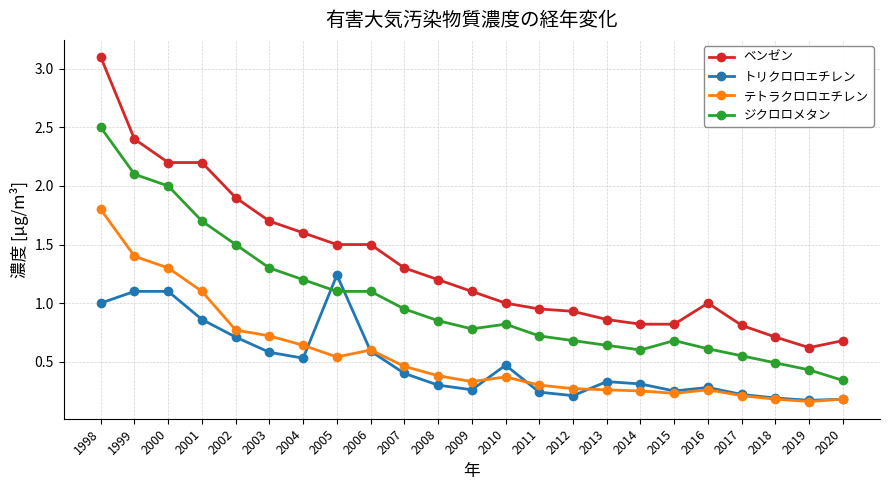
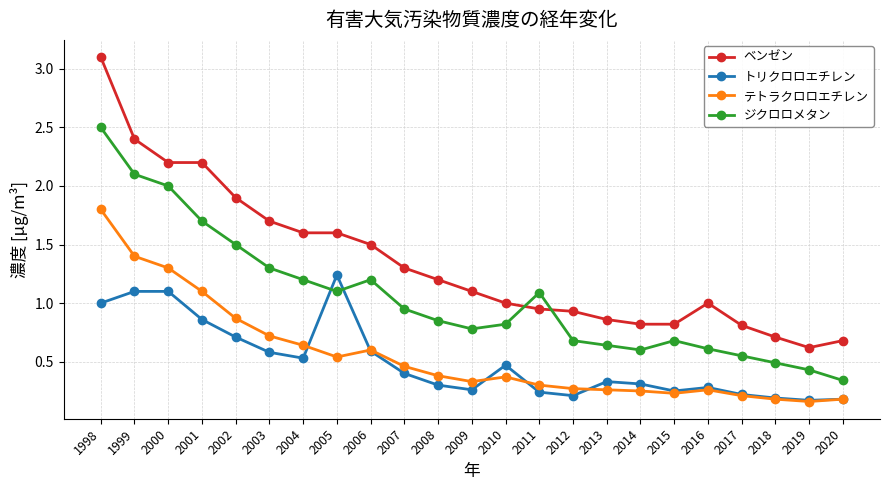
  {
    "ベンゼン": {
      "1998": 3.1,
      "1999": 2.4,
      "2000": 2.2,
      "2001": 2.2,
      "2002": 1.9,
      "2003": 1.7,
      "2004": 1.6,
-     "2005": 1.5,
+     "2005": 1.6,
      "2006": 1.5,
      "2007": 1.3,
      "2008": 1.2,
      "2009": 1.1,
      "2010": 1.0,
      "2011": 0.95,
      "2012": 0.93,
      "2013": 0.86,
      "2014": 0.8,
      "2015": 0.8,
      "2016": 1.0,
      "2017": 0.8,
      "2018": 0.7,
      "2019": 0.6,
      "2020": 0.7
    },
    "トリクロロエチレン": {
      "1998": 1.00,
      "1999": 1.10,
      "2000": 1.10,
      "2001": 0.86,
      "2002": 0.71,
      "2003": 0.58,
      "2004": 0.53,
      "2005": 1.24,
      "2007": 0.40,
      "2008": 0.30,
      "2009": 0.26,
      "2010": 0.47,
      "2011": 0.24,
      "2012": 0.21,
      "2013": 0.33,
      "2014": 0.31
    },
    "テトラクロロエチレン": {
      "1998": 1.80,
      "1999": 1.40,
      "2000": 1.30,
      "2001": 1.10,
-     "2002": 0.77,
+     "2002": 0.87,
      "2003": 0.72,
      "2004": 0.64,
      "2005": 0.54,
      "2007": 0.46,
      "2008": 0.38,
      "2009": 0.33,
      "2010": 0.37,
      "2011": 0.30,
      "2012": 0.27,
      "2013": 0.26,
      "2014": 0.25
    },
    "ジクロロメタン": {
      "1998": 2.50,
      "1999": 2.10,
      "2000": 2.00,
      "2001": 1.70,
      "2002": 1.50,
      "2003": 1.30,
      "2004": 1.20,
      "2005": 1.10,
-     "2006": 1.1,
+     "2006": 1.2,
      "2007": 0.95,
      "2008": 0.85,
      "2009": 0.78,
      "2010": 0.82,
-     "2011": 0.72,
+     "2011": 1.09,
      "2012": 0.68,
      "2013": 0.64,
      "2014": 0.60,
      "2015": 0.68,
      "2016": 0.61,
      "2017": 0.55,
      "2018": 0.49,
      "2019": 0.43,
      "2020": 0.34
    }
  }
